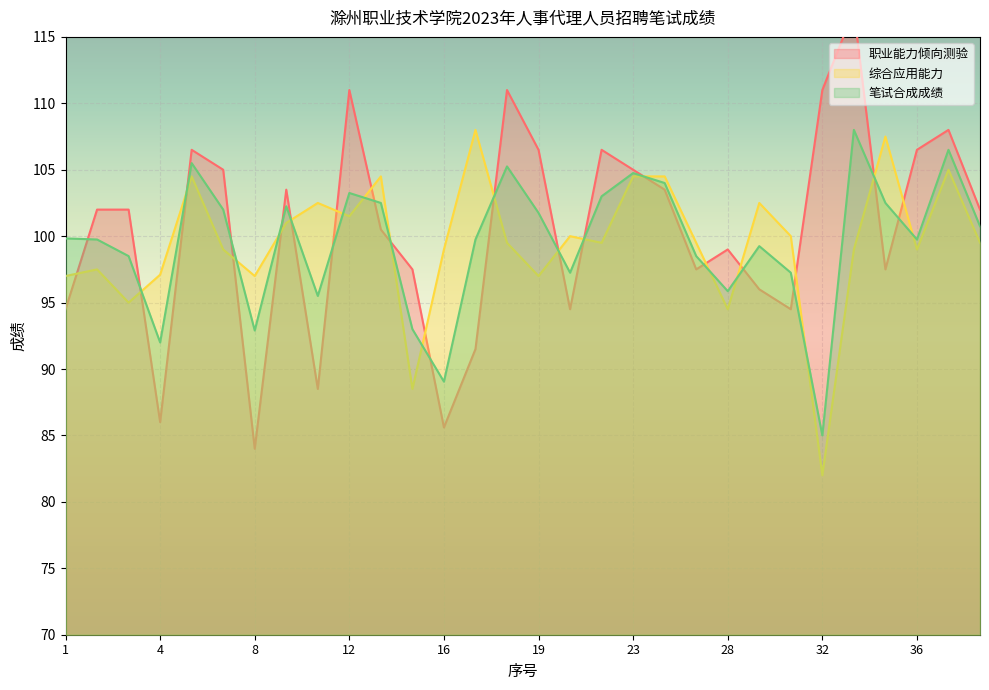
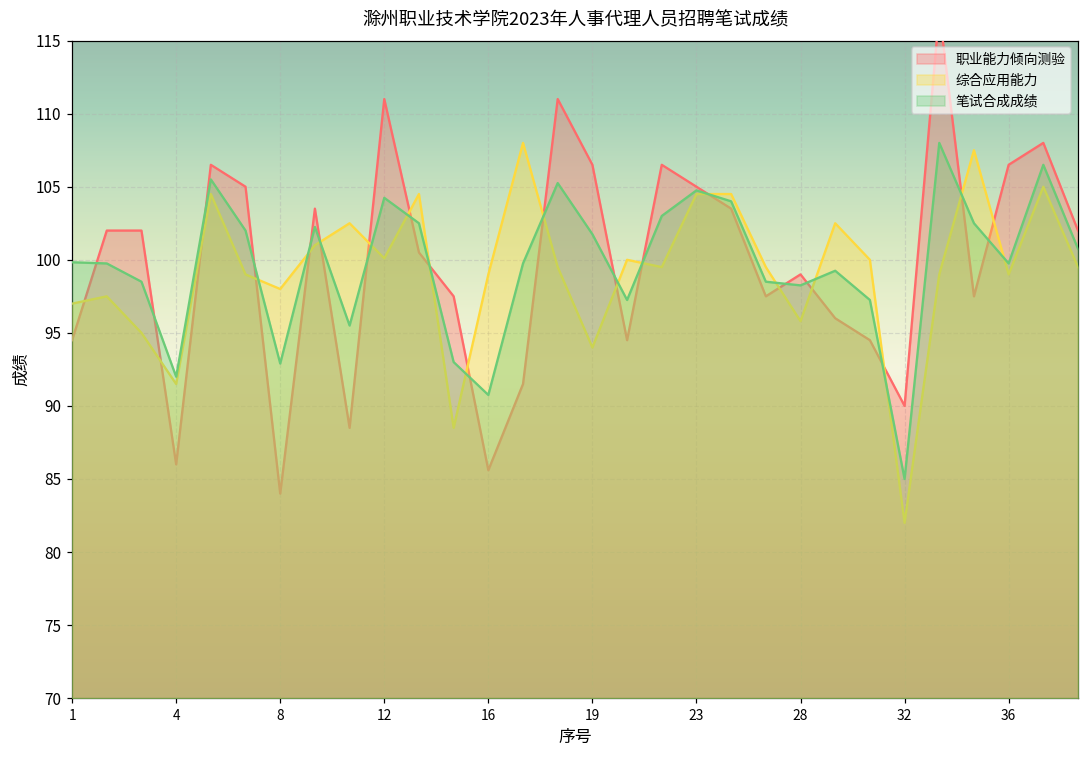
  {
    "职业能力倾向测验": {
      "1": 94.5,
      "4": 86,
      "8": 84,
      "12": 111,
      "16": 85.6,
      "19": 106.5,
      "23": 105,
      "28": 99,
-     "32": 111,
+     "32": 90,
      "36": 106.5
    },
    "综合应用能力": {
      "1": 97.0,
-     "4": 97.1,
-     "8": 97,
-     "12": 101.5,
+     "4": 91.5,
+     "8": 98,
+     "12": 100.1,
      "16": 99.0,
-     "19": 97,
+     "19": 94,
      "23": 104.5,
-     "28": 94.5,
+     "28": 95.8,
      "32": 82.0,
      "36": 99.0
    },
    "笔试合成成绩": {
      "1": 99.8,
      "4": 92.0,
      "8": 92.9,
-     "12": 103.3,
-     "16": 89.1,
+     "12": 104.2,
+     "16": 90.8,
      "19": 101.8,
      "23": 104.8,
-     "28": 95.9,
+     "28": 98.3,
      "32": 85.0,
      "36": 99.8
    }
  }
